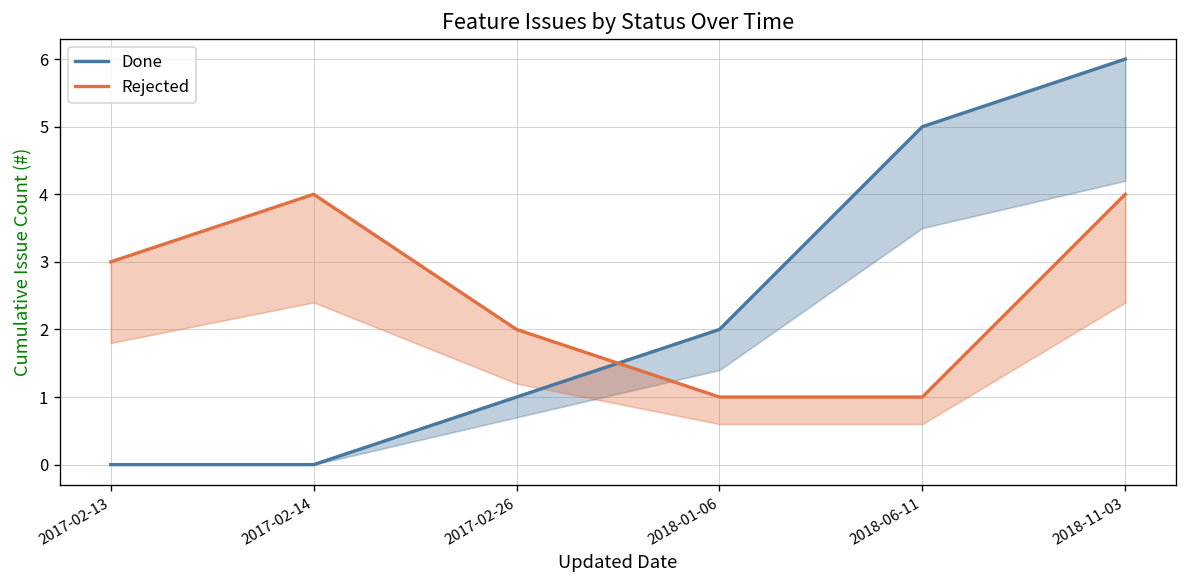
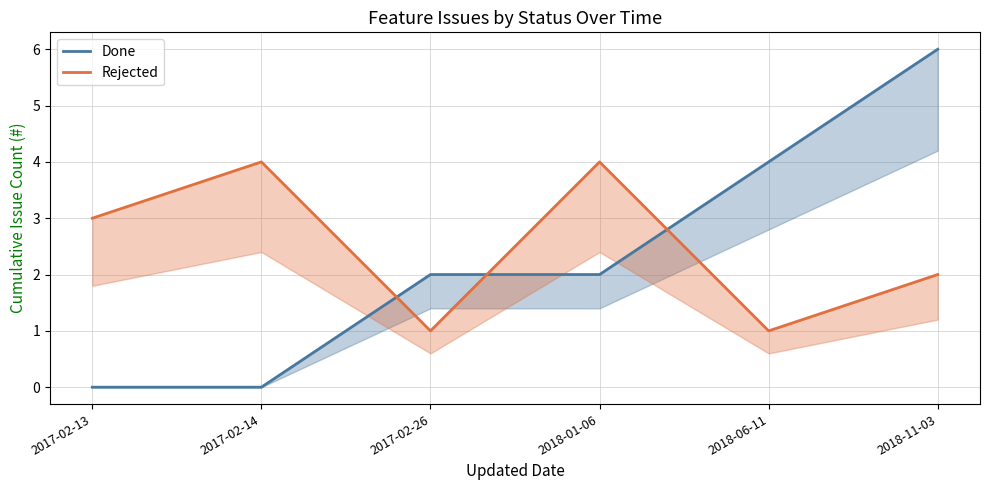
  {
    "Done": {
      "2017-02-13": 0,
      "2017-02-14": 0,
-     "2017-02-26": 1,
+     "2017-02-26": 2,
      "2018-01-06": 2,
-     "2018-06-11": 5,
+     "2018-06-11": 4,
      "2018-11-03": 6
    },
    "Rejected": {
      "2017-02-13": 3,
      "2017-02-14": 4,
-     "2017-02-26": 2,
-     "2018-01-06": 1,
+     "2017-02-26": 1,
+     "2018-01-06": 4,
      "2018-06-11": 1,
-     "2018-11-03": 4
+     "2018-11-03": 2
    }
  }
